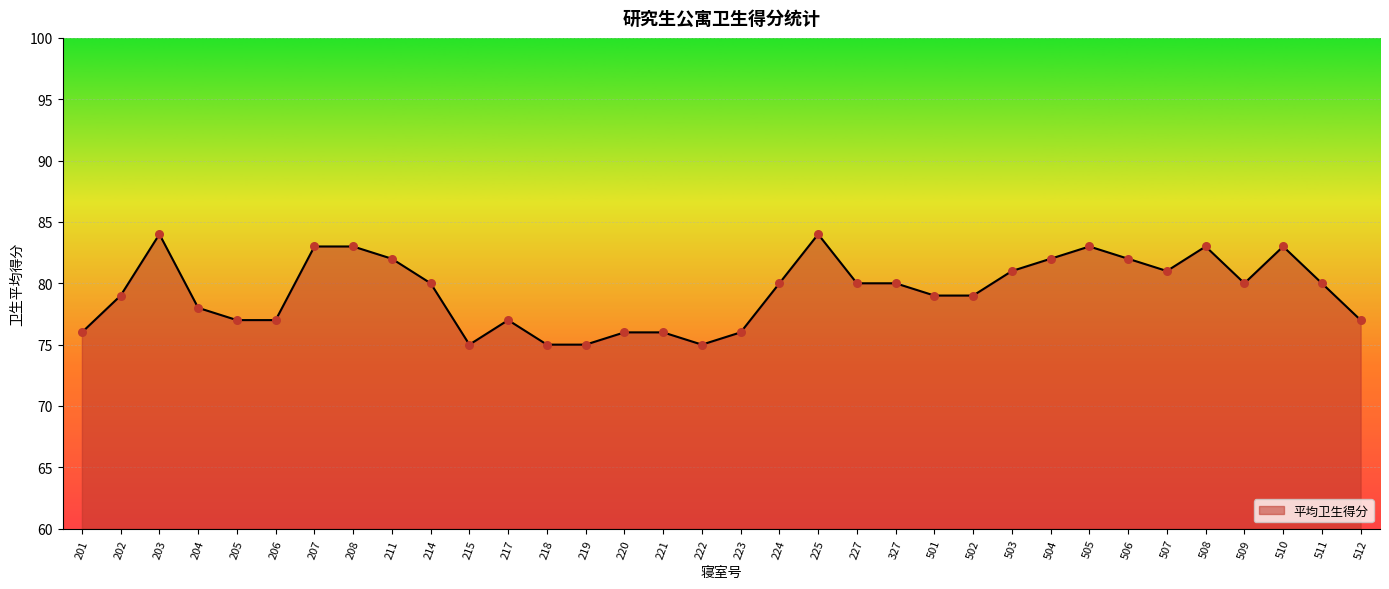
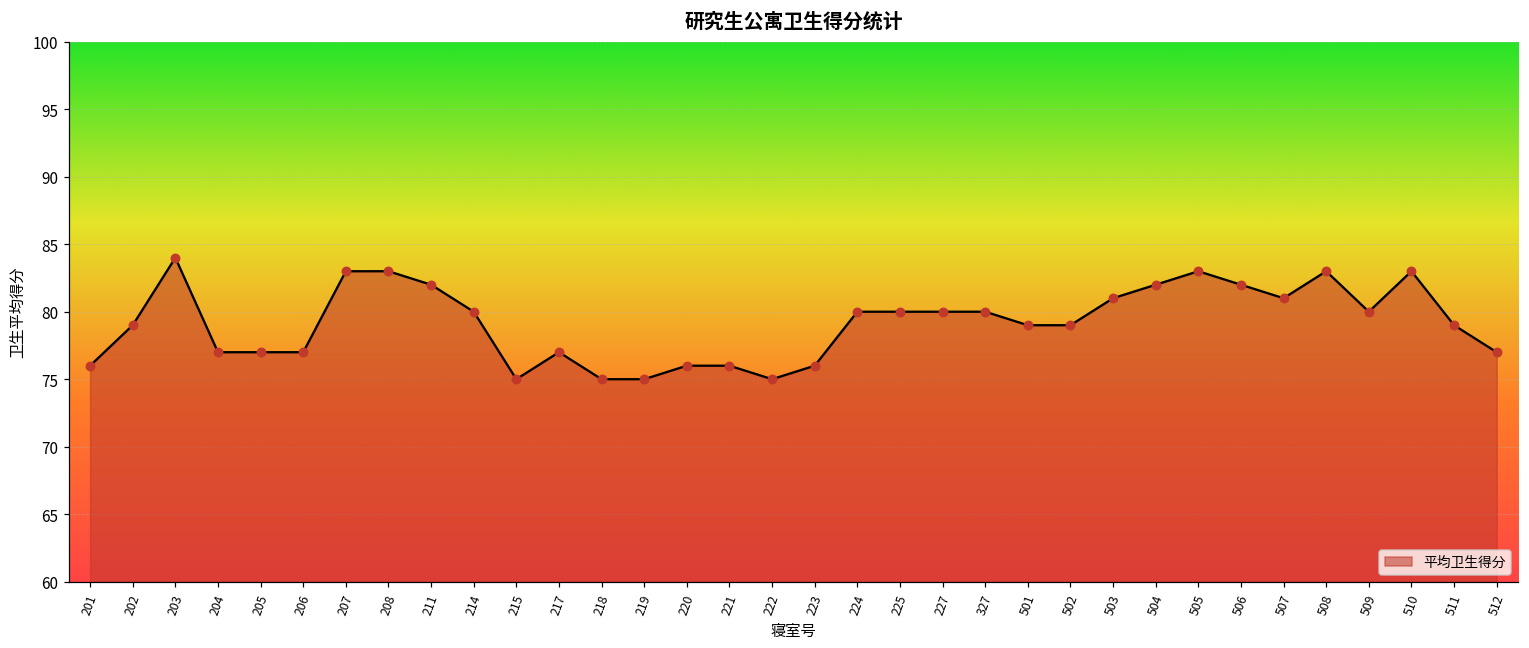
  {
    "201": 76,
    "202": 79,
    "203": 84,
-   "204": 78,
+   "204": 77,
    "205": 77,
    "206": 77,
    "207": 83,
    "208": 83,
    "211": 82,
    "214": 80,
    "215": 75,
    "217": 77,
    "218": 75,
    "219": 75,
    "220": 76,
    "221": 76,
    "222": 75,
    "223": 76,
    "224": 80,
-   "225": 84,
+   "225": 80,
    "227": 80,
    "327": 80,
    "501": 79,
    "502": 79,
    "503": 81,
    "504": 82,
    "505": 83,
    "506": 82,
    "507": 81,
    "508": 83,
    "509": 80,
    "510": 83,
-   "511": 80,
+   "511": 79,
    "512": 77
  }
